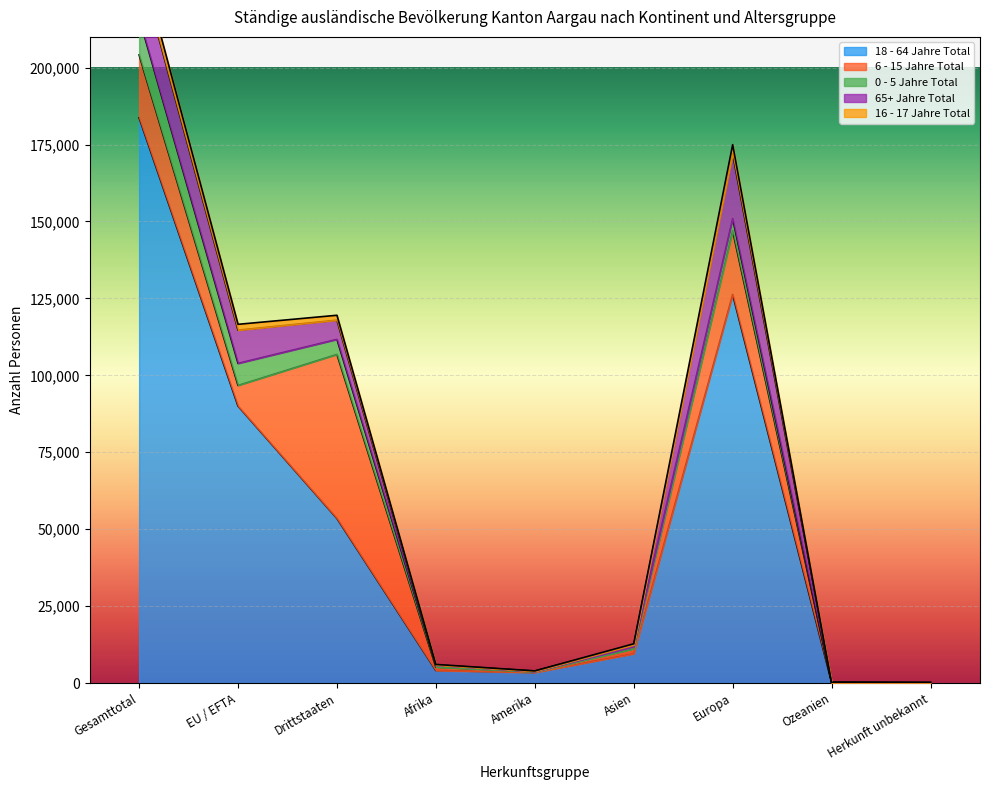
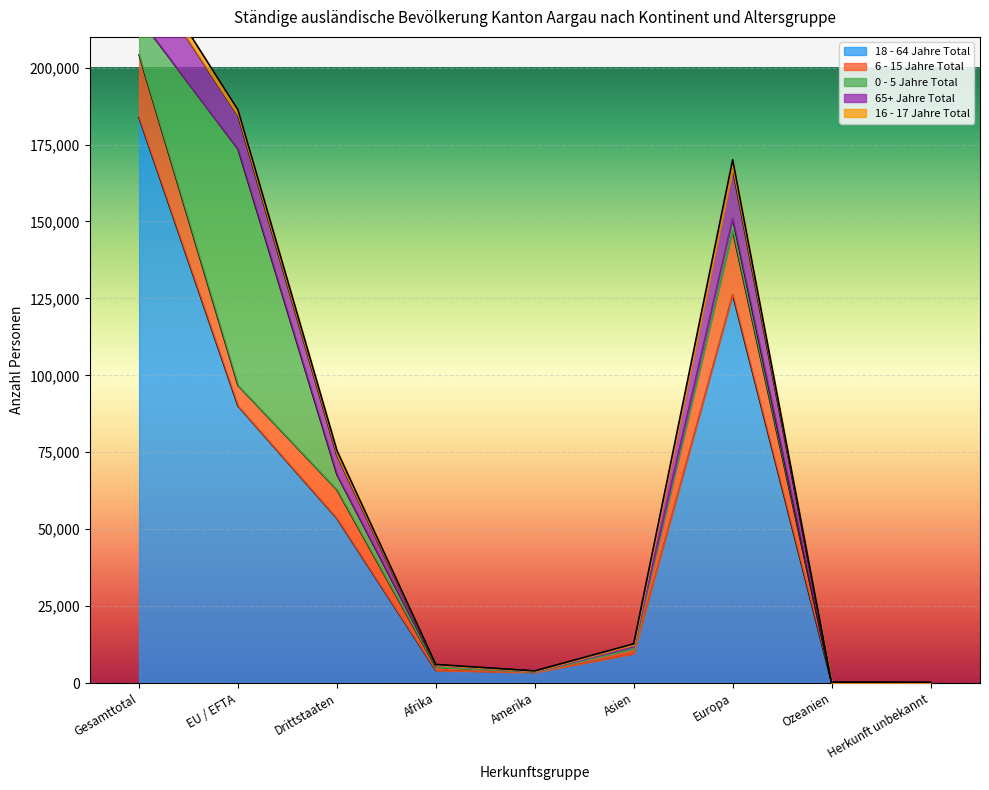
  {
    "18 - 64 Jahre Total": {
      "Gesamttotal": "184,000",
      "EU / EFTA": "90,000",
      "Drittstaaten": "53,000",
      "Afrika": "4,000",
      "Asien": "10,000",
      "Europa": "126,000"
    },
    "6 - 15 Jahre Total": {
      "Gesamttotal": "20,000",
      "EU / EFTA": "7,000",
-     "Drittstaaten": "53,000",
+     "Drittstaaten": "9,000",
      "Europa": "21,000"
    },
    "0 - 5 Jahre Total": {
-     "EU / EFTA": "7,000",
+     "EU / EFTA": "77,000",
      "Drittstaaten": "5,000",
      "Europa": "4,000"
    },
    "65+ Jahre Total": {
      "EU / EFTA": "11,000",
      "Drittstaaten": "6,000",
-     "Europa": "21,000"
+     "Europa": "16,000"
    },
    "16 - 17 Jahre Total": {
      "EU / EFTA": "2,000",
      "Drittstaaten": "2,000",
      "Europa": "3,000"
    }
  }
